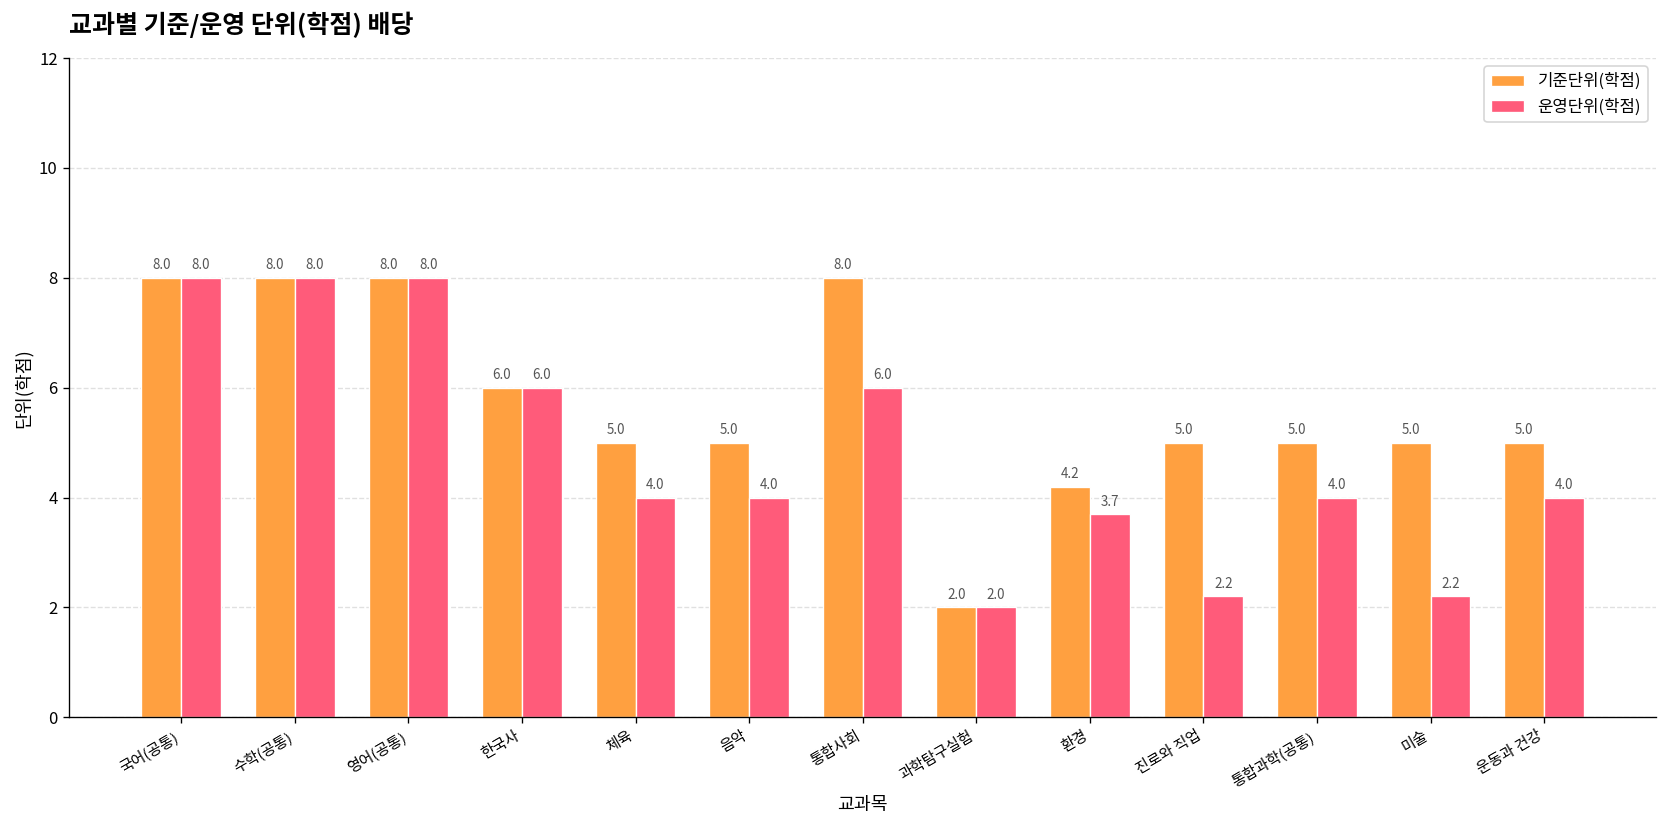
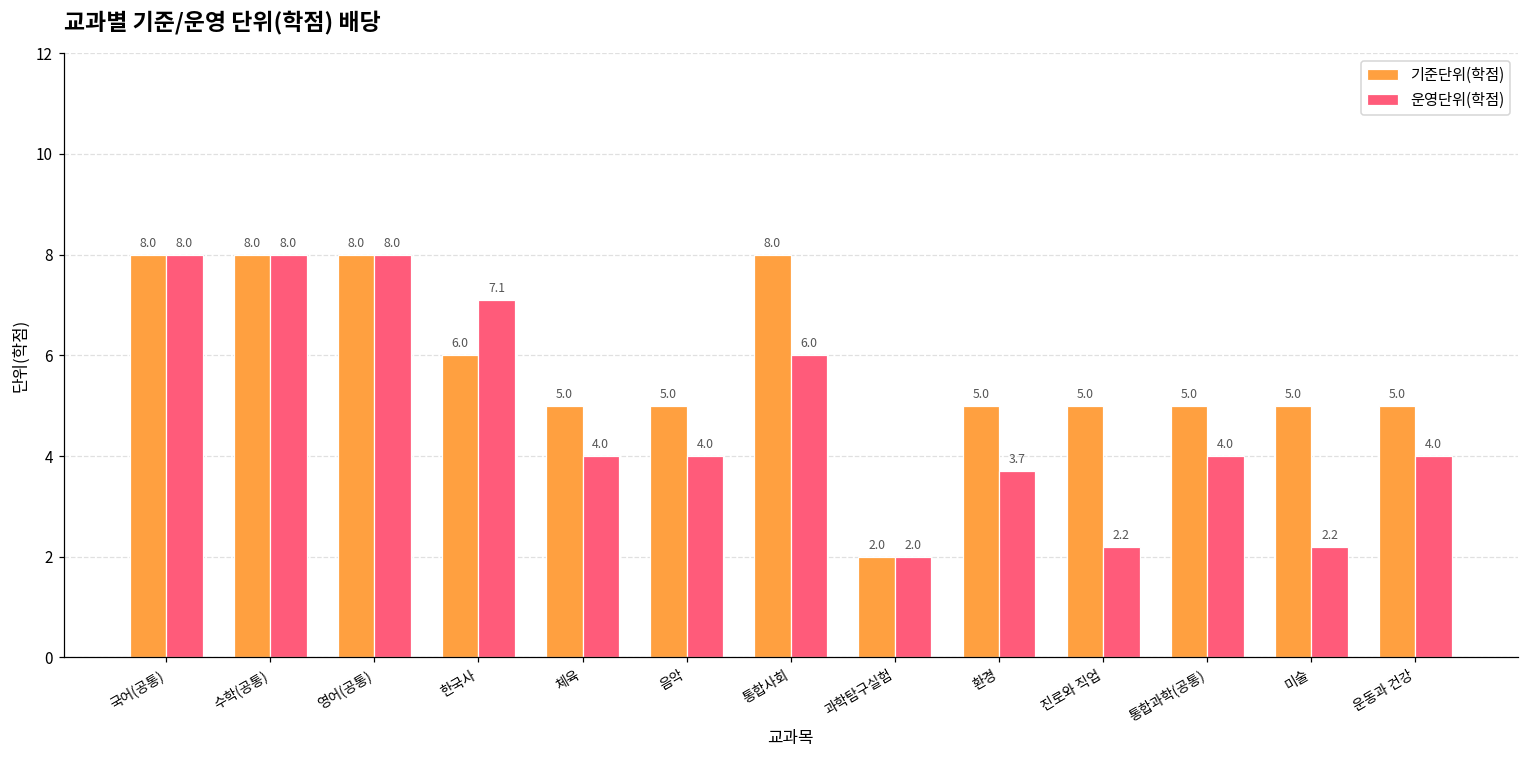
  {
    "기준단위(학점)": {
      "국어(공통)": 8.0,
      "수학(공통)": 8.0,
      "영어(공통)": 8.0,
      "한국사": 6.0,
      "체육": 5.0,
      "음악": 5.0,
      "통합사회": 8.0,
      "과학탐구실험": 2.0,
-     "환경": 4.2,
+     "환경": 5.0,
      "진로와 직업": 5.0,
      "통합과학(공통)": 5.0,
      "미술": 5.0,
      "운동과 건강": 5.0
    },
    "운영단위(학점)": {
      "국어(공통)": 8.0,
      "수학(공통)": 8.0,
      "영어(공통)": 8.0,
-     "한국사": 6.0,
+     "한국사": 7.1,
      "체육": 4.0,
      "음악": 4.0,
      "통합사회": 6.0,
      "과학탐구실험": 2.0,
      "환경": 3.7,
      "진로와 직업": 2.2,
      "통합과학(공통)": 4.0,
      "미술": 2.2,
      "운동과 건강": 4.0
    }
  }
